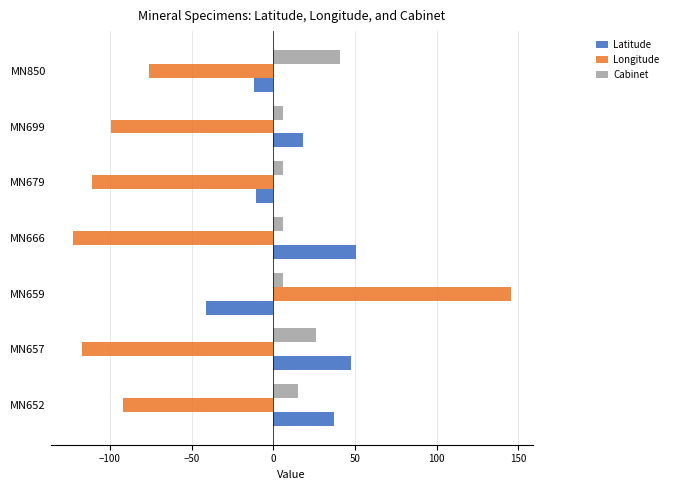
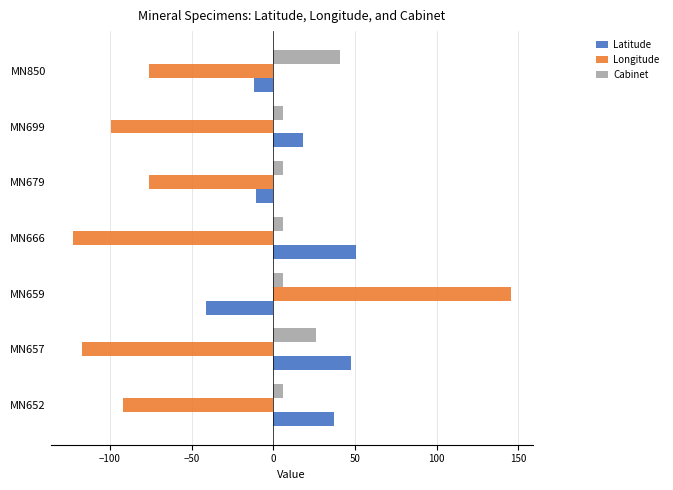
  {
    "Latitude": {
      "MN850": -12,
      "MN699": 18,
      "MN679": -11,
      "MN666": 51,
      "MN659": -41,
      "MN657": 48,
      "MN652": 37
    },
    "Longitude": {
      "MN850": -76,
      "MN699": -99,
-     "MN679": -111,
+     "MN679": -76,
      "MN666": -123,
      "MN659": 146,
      "MN657": -117,
      "MN652": -92
    },
    "Cabinet": {
      "MN850": 41,
      "MN699": 6,
      "MN679": 6,
      "MN666": 6,
      "MN659": 6,
      "MN657": 26,
-     "MN652": 15
+     "MN652": 6
    }
  }
